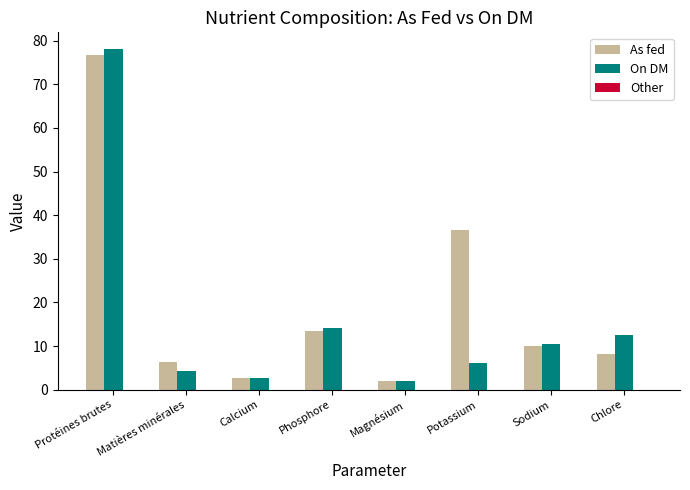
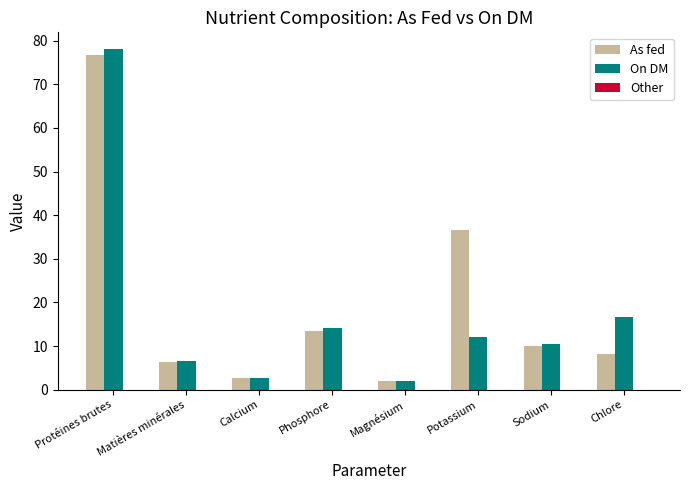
  {
    "As fed": {
      "Protéines brutes": 77,
      "Matières minérales": 6,
      "Calcium": 3,
      "Phosphore": 14,
      "Magnésium": 2,
      "Potassium": 37,
      "Sodium": 10,
      "Chlore": 8
    },
    "On DM": {
      "Protéines brutes": 78,
-     "Matières minérales": 4,
+     "Matières minérales": 7,
      "Calcium": 3,
      "Phosphore": 14,
      "Magnésium": 2,
-     "Potassium": 6,
+     "Potassium": 12,
      "Sodium": 11,
-     "Chlore": 13
+     "Chlore": 17
    },
    "Other": {
      "Protéines brutes": 0,
      "Matières minérales": 0,
      "Calcium": 0,
      "Phosphore": 0,
      "Magnésium": 0,
      "Potassium": 0,
      "Sodium": 0,
      "Chlore": 0
    }
  }
